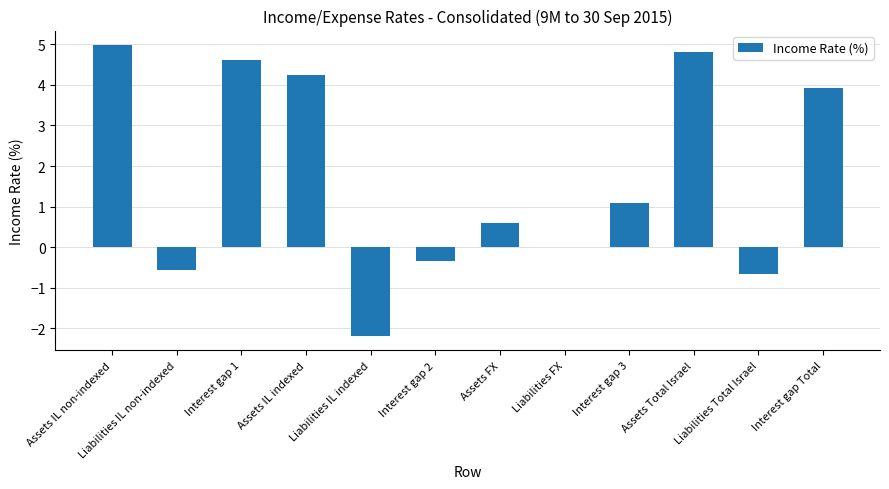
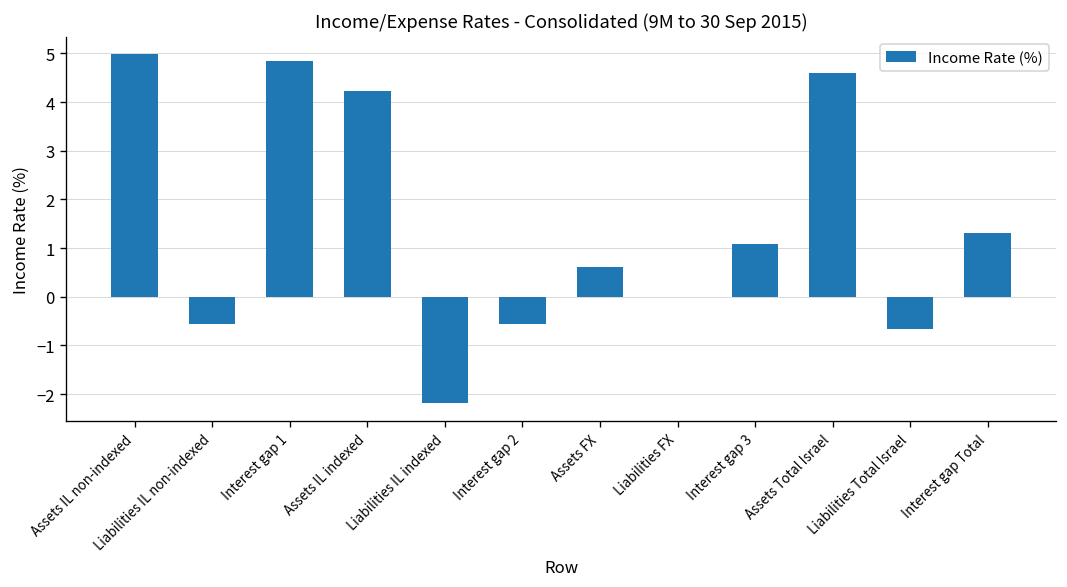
  {
    "Assets IL non-indexed": 5.0,
    "Liabilities IL non-indexed": -0.6,
-   "Interest gap 1": 4.6,
+   "Interest gap 1": 4.8,
    "Assets IL indexed": 4.2,
    "Liabilities IL indexed": -2.2,
-   "Interest gap 2": -0.3,
+   "Interest gap 2": -0.6,
    "Assets FX": 0.6,
    "Liabilities FX": 0.0,
    "Interest gap 3": 1.1,
-   "Assets Total Israel": 4.8,
+   "Assets Total Israel": 4.6,
    "Liabilities Total Israel": -0.7,
-   "Interest gap Total": 3.9
+   "Interest gap Total": 1.3
  }
